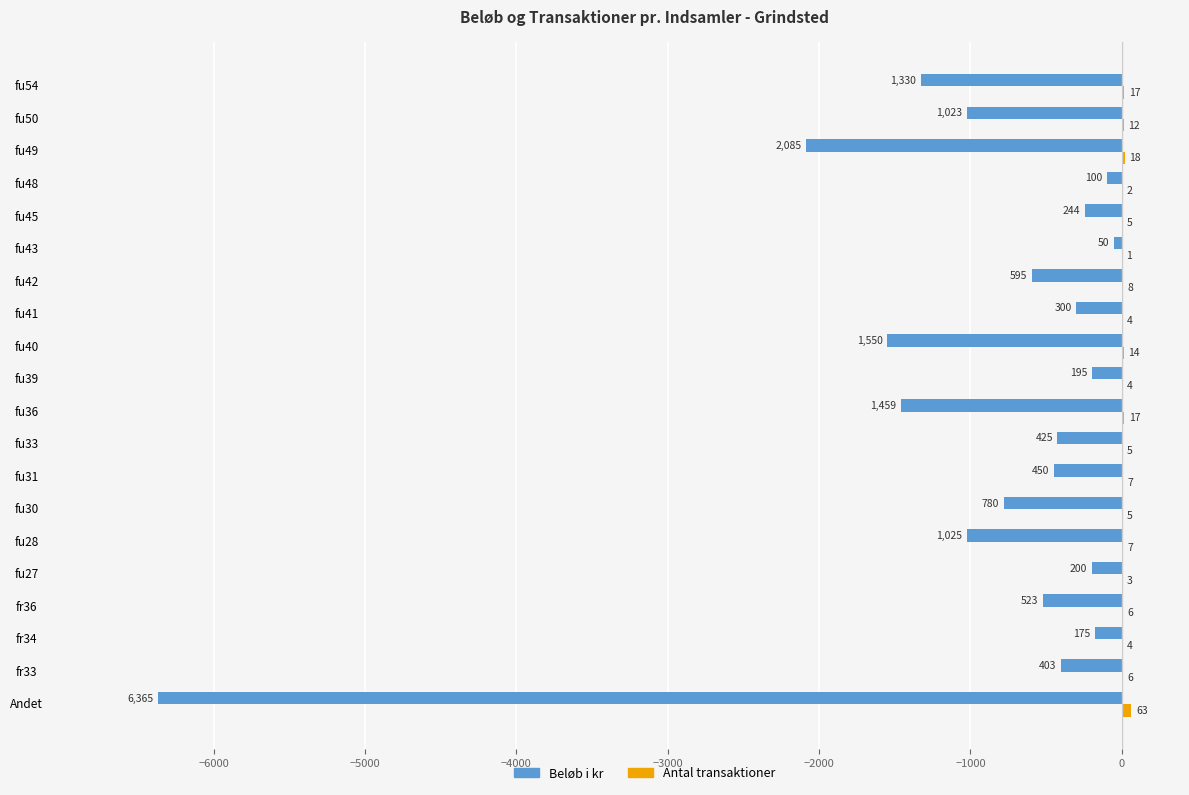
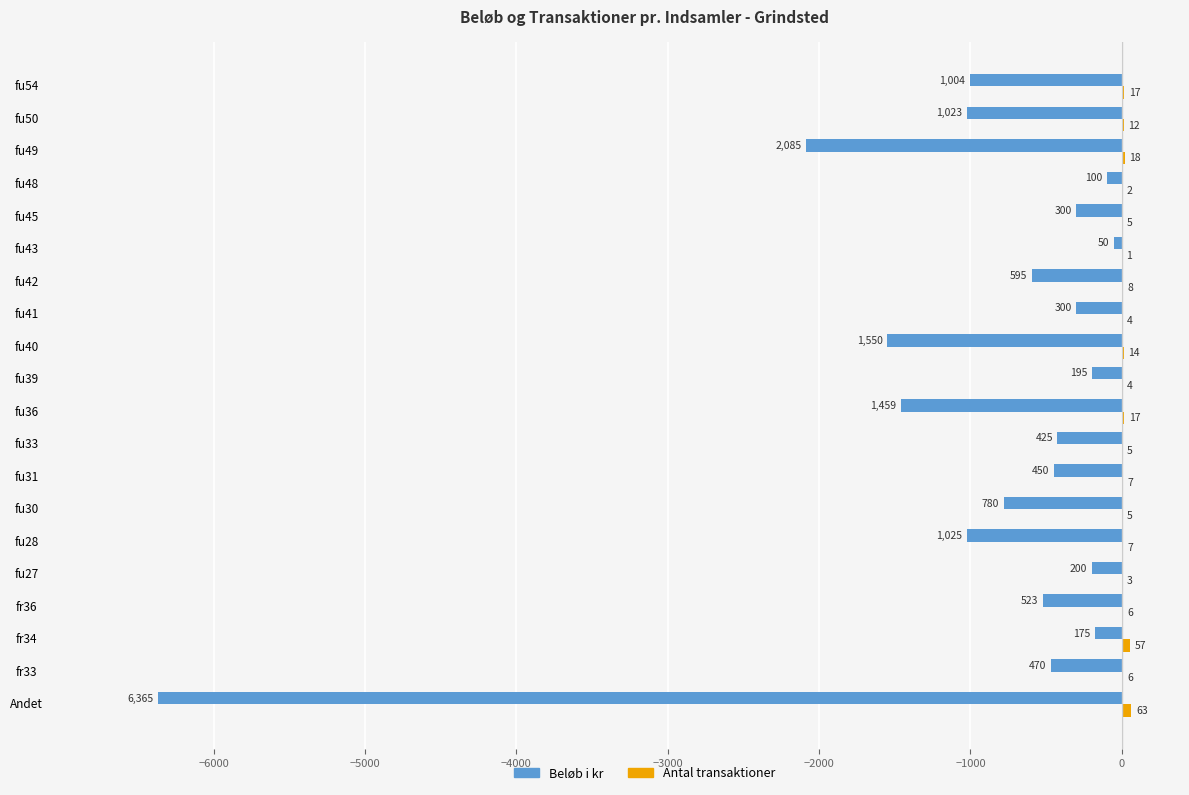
  {
    "Beløb i kr": {
-     "fu54": "1,330",
-     "fu45": "244",
-     "fr33": "403"
+     "fu54": "1,004",
+     "fu45": "300",
+     "fr33": "470"
    },
    "Antal transaktioner": {
      "fu54": "17",
      "fu50": "12",
      "fu49": "18",
      "fu48": "2",
      "fu45": "5",
      "fu43": "1",
      "fu42": "8",
      "fu41": "4",
      "fu40": "14",
      "fu39": "4",
      "fu36": "17",
      "fu33": "5",
      "fu31": "7",
      "fu30": "5",
      "fu28": "7",
      "fu27": "3",
      "fr36": "6",
-     "fr34": "4",
+     "fr34": "57",
      "fr33": "6",
      "Andet": "63"
    }
  }
